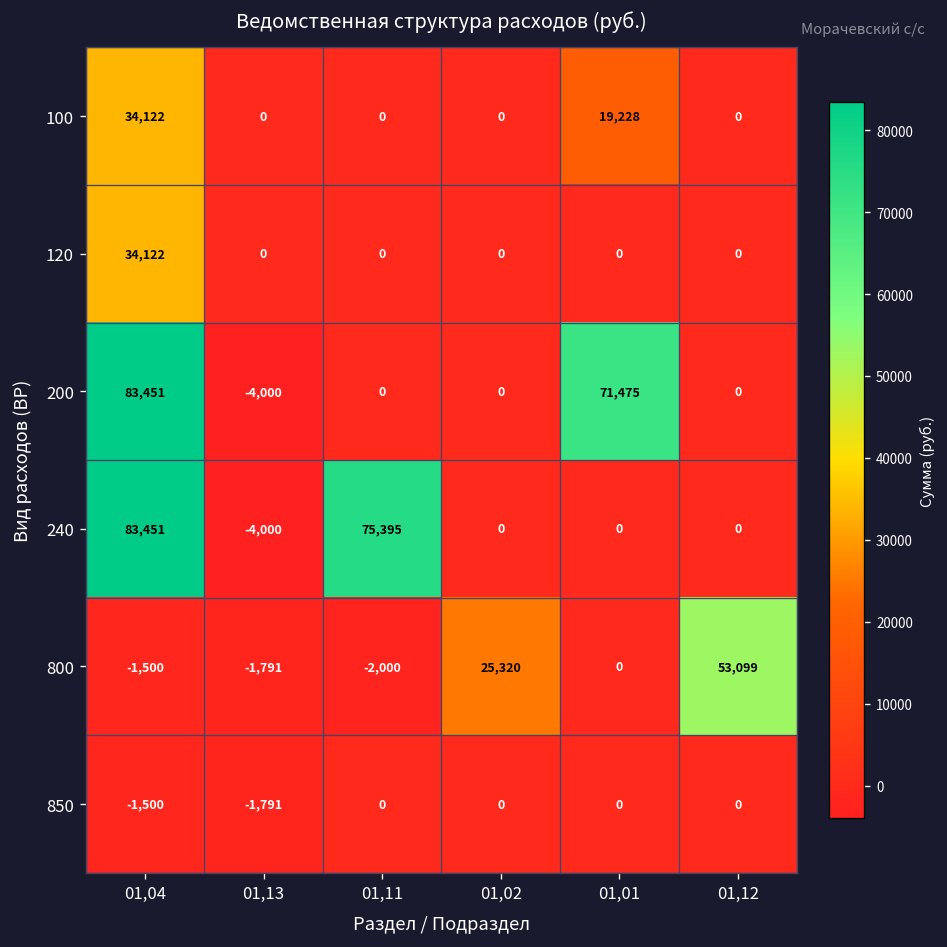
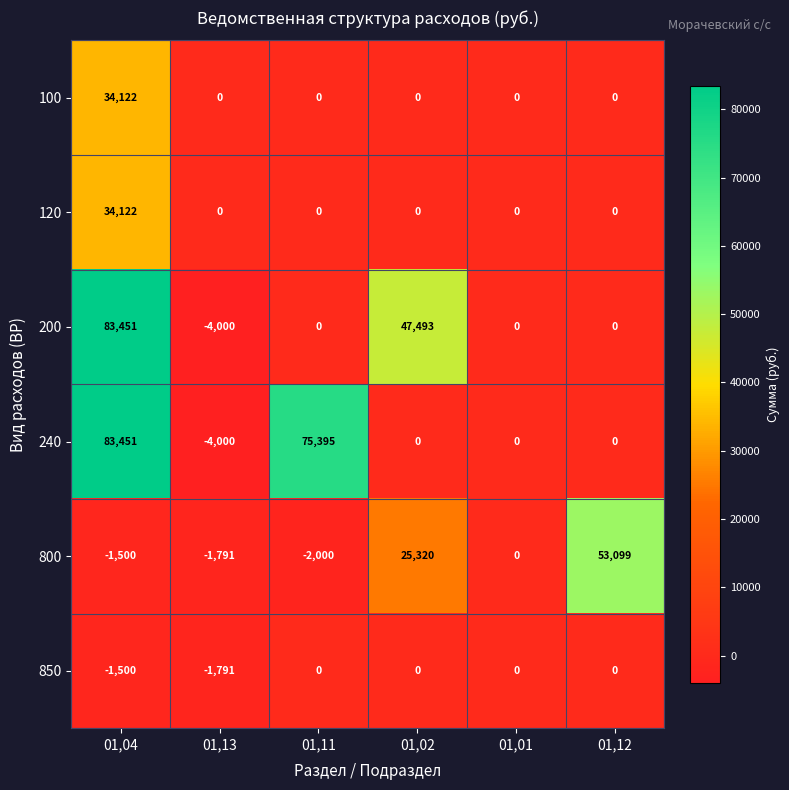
  {
    "100": {
      "01,04": "34,122",
      "01,13": "0",
      "01,11": "0",
      "01,02": "0",
-     "01,01": "19,228",
+     "01,01": "0",
      "01,12": "0"
    },
    "120": {
      "01,04": "34,122",
      "01,13": "0",
      "01,11": "0",
      "01,02": "0",
      "01,01": "0",
      "01,12": "0"
    },
    "200": {
      "01,04": "83,451",
      "01,13": "-4,000",
      "01,11": "0",
-     "01,02": "0",
-     "01,01": "71,475",
+     "01,02": "47,493",
+     "01,01": "0",
      "01,12": "0"
    },
    "240": {
      "01,04": "83,451",
      "01,13": "-4,000",
      "01,11": "75,395",
      "01,02": "0",
      "01,01": "0",
      "01,12": "0"
    },
    "800": {
      "01,04": "-1,500",
      "01,13": "-1,791",
      "01,11": "-2,000",
      "01,02": "25,320",
      "01,01": "0",
      "01,12": "53,099"
    },
    "850": {
      "01,04": "-1,500",
      "01,13": "-1,791",
      "01,11": "0",
      "01,02": "0",
      "01,01": "0",
      "01,12": "0"
    }
  }
